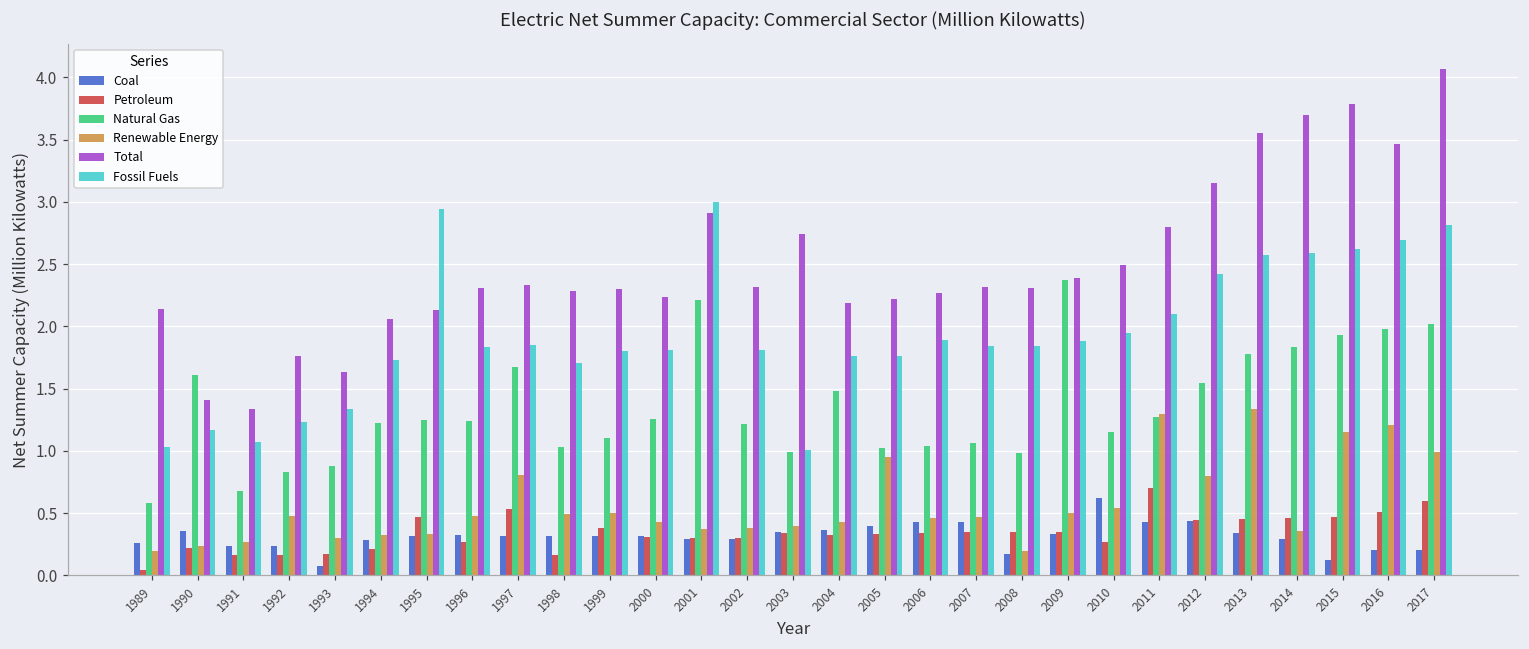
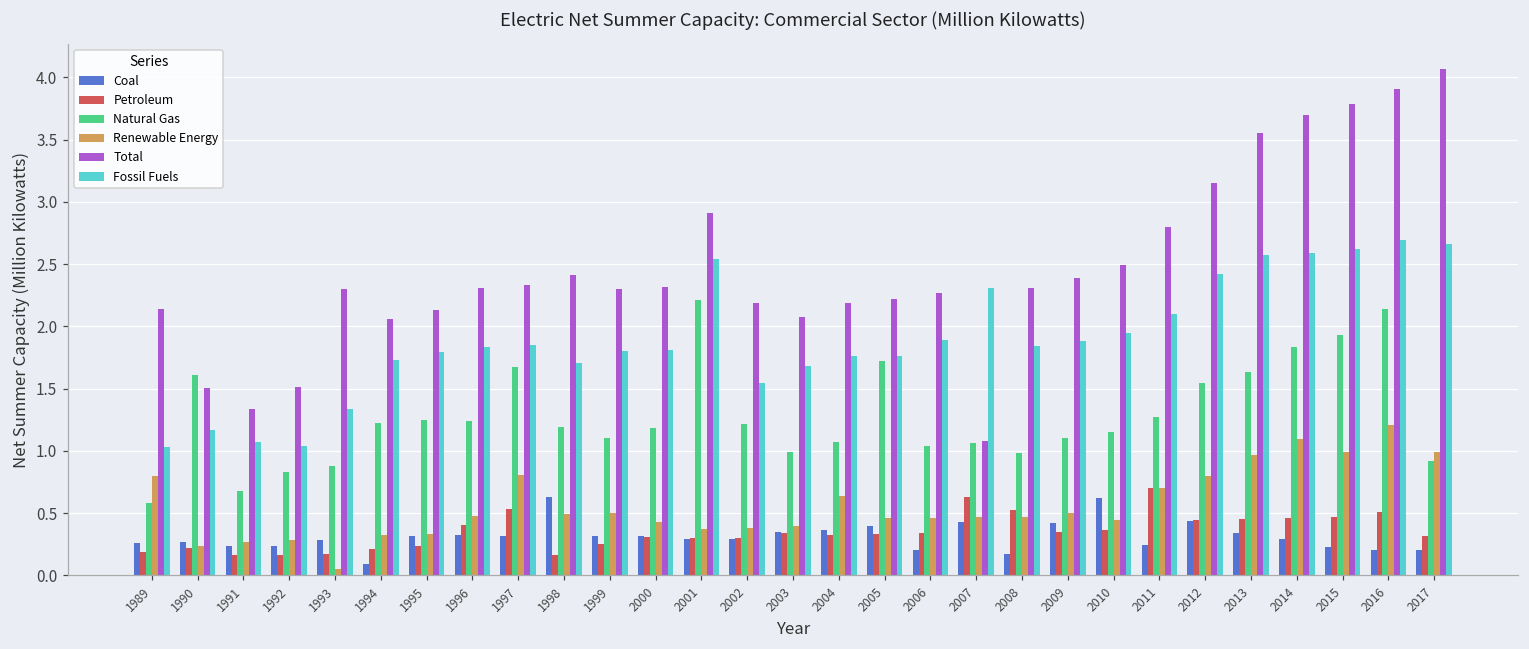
  {
    "Coal": {
      "1989": 0.26,
-     "1990": 0.36,
+     "1990": 0.27,
      "1991": 0.23,
      "1992": 0.23,
-     "1993": 0.08,
-     "1994": 0.29,
+     "1993": 0.28,
+     "1994": 0.09,
      "1995": 0.32,
      "1996": 0.32,
      "1997": 0.31,
-     "1998": 0.32,
+     "1998": 0.63,
      "1999": 0.32,
      "2000": 0.31,
      "2001": 0.30,
      "2002": 0.29,
      "2003": 0.35,
      "2004": 0.37,
      "2005": 0.40,
-     "2006": 0.43,
+     "2006": 0.20,
      "2007": 0.43,
      "2008": 0.17,
-     "2009": 0.33,
+     "2009": 0.42,
      "2010": 0.62,
-     "2011": 0.43,
+     "2011": 0.25,
      "2012": 0.44,
      "2013": 0.34,
      "2014": 0.29,
-     "2015": 0.12,
+     "2015": 0.23,
      "2016": 0.20,
      "2017": 0.20
    },
    "Petroleum": {
-     "1989": 0.04,
+     "1989": 0.19,
      "1990": 0.22,
      "1991": 0.16,
      "1992": 0.17,
      "1993": 0.18,
      "1994": 0.22,
-     "1995": 0.47,
-     "1996": 0.27,
+     "1995": 0.24,
+     "1996": 0.40,
      "1997": 0.53,
      "1998": 0.16,
-     "1999": 0.38,
+     "1999": 0.26,
      "2000": 0.31,
      "2001": 0.30,
      "2002": 0.30,
      "2003": 0.34,
      "2004": 0.32,
      "2005": 0.33,
      "2006": 0.34,
-     "2007": 0.35,
-     "2008": 0.35,
+     "2007": 0.63,
+     "2008": 0.53,
      "2009": 0.35,
-     "2010": 0.27,
+     "2010": 0.37,
      "2011": 0.70,
      "2012": 0.44,
      "2013": 0.46,
      "2014": 0.46,
      "2015": 0.47,
      "2016": 0.51,
-     "2017": 0.60
+     "2017": 0.32
    },
    "Natural Gas": {
      "1989": 0.58,
      "1990": 1.61,
      "1991": 0.68,
      "1992": 0.83,
      "1993": 0.88,
      "1994": 1.23,
      "1995": 1.25,
      "1996": 1.24,
      "1997": 1.67,
-     "1998": 1.03,
+     "1998": 1.19,
      "1999": 1.11,
-     "2000": 1.26,
+     "2000": 1.19,
      "2001": 2.21,
      "2002": 1.22,
      "2003": 0.99,
-     "2004": 1.48,
-     "2005": 1.02,
+     "2004": 1.07,
+     "2005": 1.72,
      "2006": 1.04,
      "2007": 1.06,
      "2008": 0.98,
-     "2009": 2.37,
+     "2009": 1.11,
      "2010": 1.15,
      "2011": 1.27,
      "2012": 1.55,
-     "2013": 1.78,
+     "2013": 1.64,
      "2014": 1.83,
      "2015": 1.93,
-     "2016": 1.98,
-     "2017": 2.02
+     "2016": 2.14,
+     "2017": 0.92
    },
    "Renewable Energy": {
-     "1989": 0.20,
+     "1989": 0.80,
      "1990": 0.24,
      "1991": 0.27,
-     "1992": 0.48,
-     "1993": 0.30,
+     "1992": 0.28,
+     "1993": 0.05,
      "1994": 0.33,
      "1995": 0.33,
      "1996": 0.48,
      "1997": 0.81,
      "1998": 0.50,
      "1999": 0.50,
      "2000": 0.43,
      "2001": 0.37,
      "2002": 0.38,
      "2003": 0.39,
-     "2004": 0.43,
-     "2005": 0.95,
+     "2004": 0.64,
+     "2005": 0.46,
      "2006": 0.46,
      "2007": 0.47,
-     "2008": 0.20,
+     "2008": 0.47,
      "2009": 0.50,
-     "2010": 0.54,
-     "2011": 1.3,
+     "2010": 0.45,
+     "2011": 0.7,
      "2012": 0.80,
-     "2013": 1.33,
-     "2014": 0.36,
-     "2015": 1.15,
+     "2013": 0.97,
+     "2014": 1.09,
+     "2015": 0.99,
      "2016": 1.21,
      "2017": 0.99
    },
    "Total": {
      "1989": 2.14,
-     "1990": 1.41,
+     "1990": 1.50,
      "1991": 1.34,
-     "1992": 1.76,
-     "1993": 1.64,
+     "1992": 1.51,
+     "1993": 2.30,
      "1994": 2.06,
      "1995": 2.13,
      "1996": 2.31,
      "1997": 2.33,
-     "1998": 2.28,
+     "1998": 2.41,
      "1999": 2.30,
-     "2000": 2.24,
+     "2000": 2.32,
      "2001": 2.91,
-     "2002": 2.32,
-     "2003": 2.74,
+     "2002": 2.19,
+     "2003": 2.08,
      "2004": 2.19,
      "2005": 2.22,
      "2006": 2.27,
-     "2007": 2.31,
+     "2007": 1.08,
      "2008": 2.31,
      "2009": 2.39,
      "2010": 2.49,
      "2011": 2.80,
      "2012": 3.15,
      "2013": 3.55,
      "2014": 3.70,
      "2015": 3.79,
-     "2016": 3.46,
+     "2016": 3.91,
      "2017": 4.07
    },
    "Fossil Fuels": {
      "1989": 1.03,
      "1990": 1.17,
      "1991": 1.07,
-     "1992": 1.23,
+     "1992": 1.04,
      "1993": 1.34,
      "1994": 1.73,
-     "1995": 2.94,
+     "1995": 1.80,
      "1996": 1.83,
      "1997": 1.85,
      "1998": 1.70,
      "1999": 1.81,
      "2000": 1.81,
-     "2001": 3.00,
-     "2002": 1.81,
-     "2003": 1.01,
+     "2001": 2.54,
+     "2002": 1.55,
+     "2003": 1.68,
      "2004": 1.76,
      "2005": 1.76,
      "2006": 1.89,
-     "2007": 1.85,
+     "2007": 2.31,
      "2008": 1.84,
      "2009": 1.88,
      "2010": 1.94,
      "2011": 2.10,
      "2012": 2.42,
      "2013": 2.58,
      "2014": 2.59,
      "2015": 2.63,
      "2016": 2.70,
-     "2017": 2.82
+     "2017": 2.66
    }
  }
